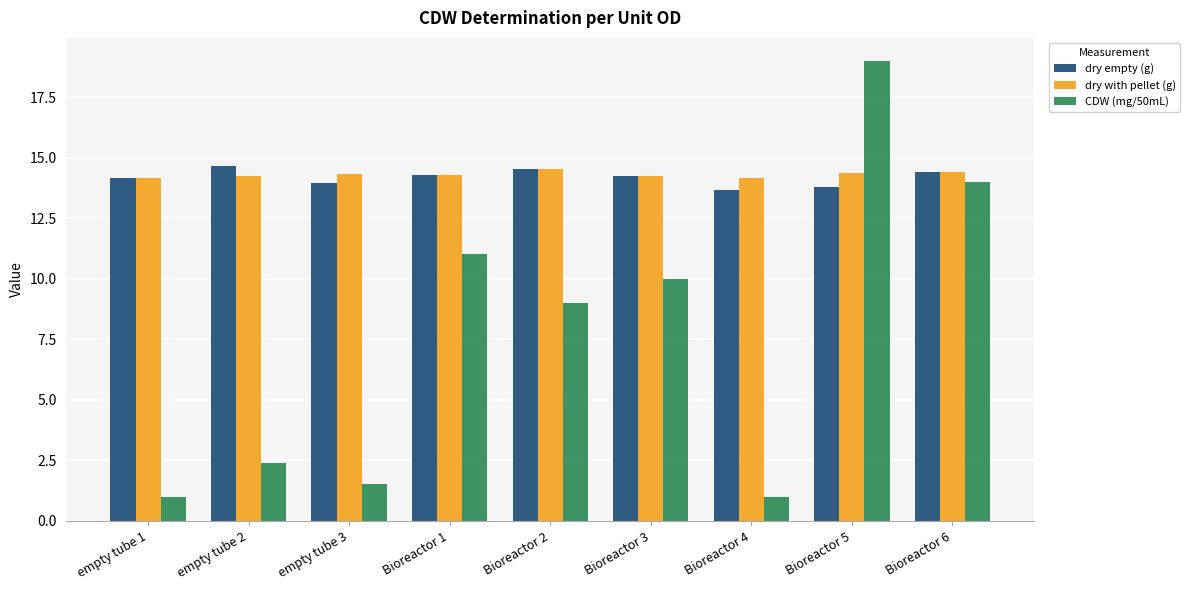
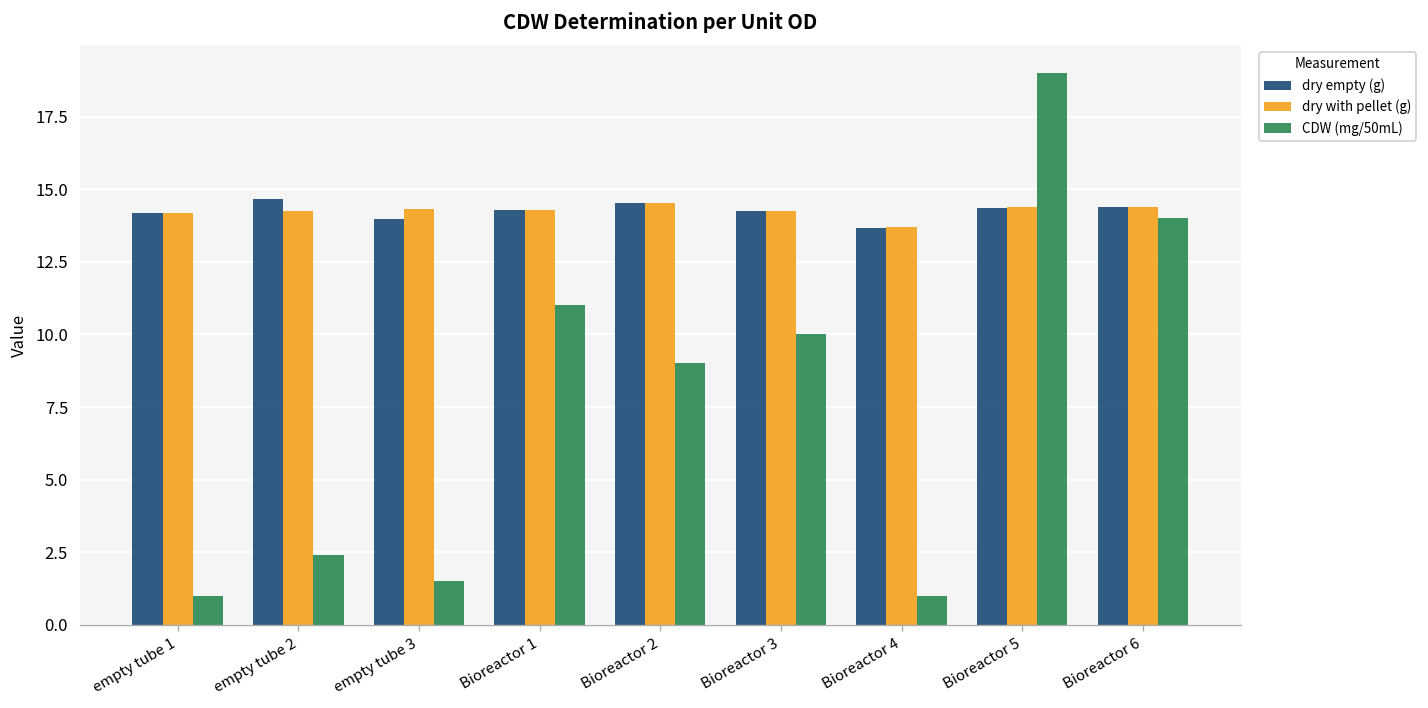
  {
    "dry empty (g)": {
      "empty tube 1": 14.2,
      "empty tube 2": 14.7,
      "empty tube 3": 14.0,
      "Bioreactor 1": 14.3,
      "Bioreactor 2": 14.5,
      "Bioreactor 3": 14.2,
      "Bioreactor 4": 13.7,
-     "Bioreactor 5": 13.8,
+     "Bioreactor 5": 14.4,
      "Bioreactor 6": 14.4
    },
    "dry with pellet (g)": {
      "empty tube 1": 14.2,
      "empty tube 2": 14.3,
      "empty tube 3": 14.3,
      "Bioreactor 1": 14.3,
      "Bioreactor 2": 14.5,
      "Bioreactor 3": 14.3,
-     "Bioreactor 4": 14.2,
+     "Bioreactor 4": 13.7,
      "Bioreactor 5": 14.4,
      "Bioreactor 6": 14.4
    },
    "CDW (mg/50mL)": {
      "empty tube 1": 1.0,
      "empty tube 2": 2.4,
      "empty tube 3": 1.5,
      "Bioreactor 1": 11.0,
      "Bioreactor 2": 9.0,
      "Bioreactor 3": 10.0,
      "Bioreactor 4": 1.0,
      "Bioreactor 5": 19.0,
      "Bioreactor 6": 14.0
    }
  }
